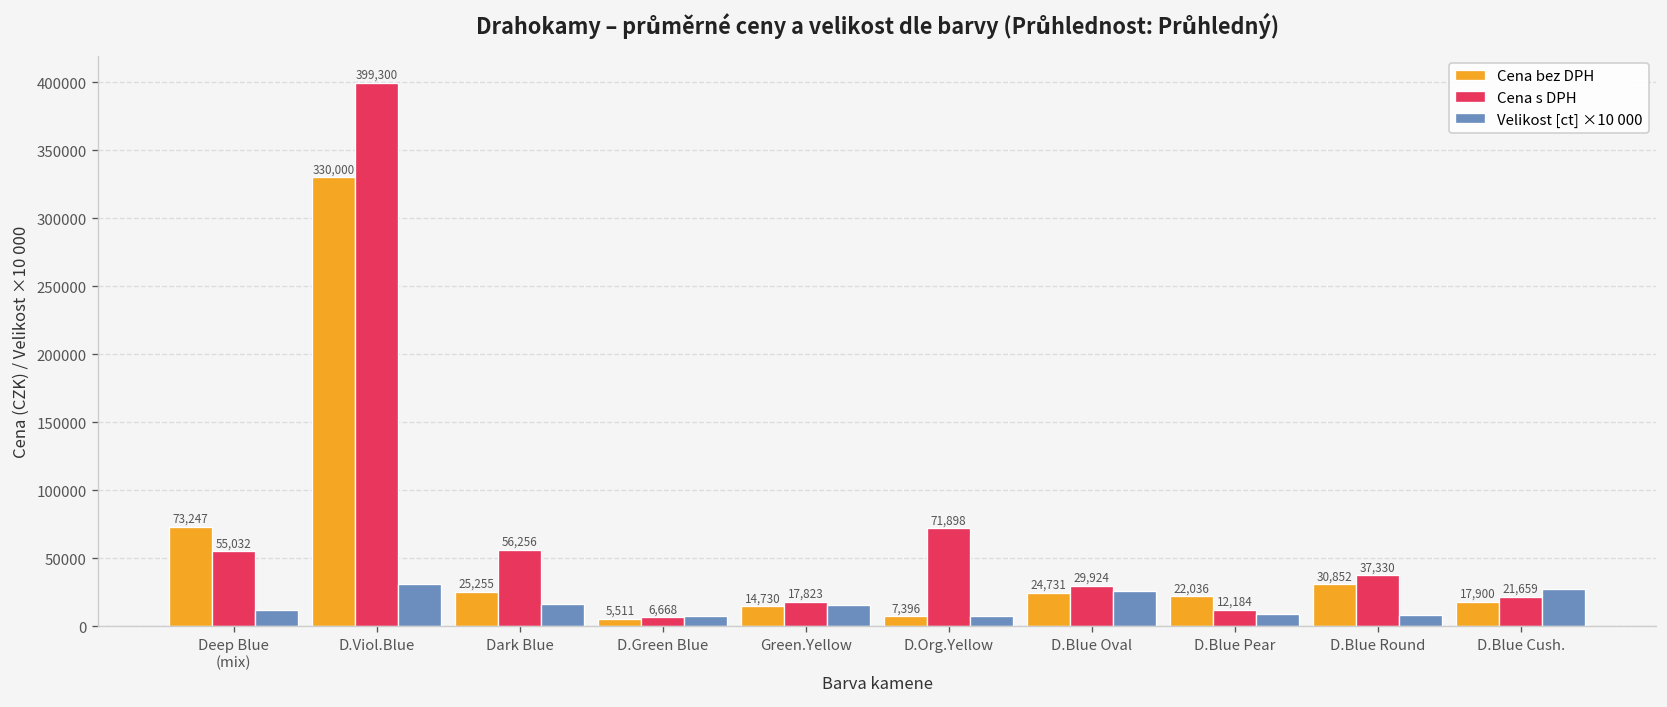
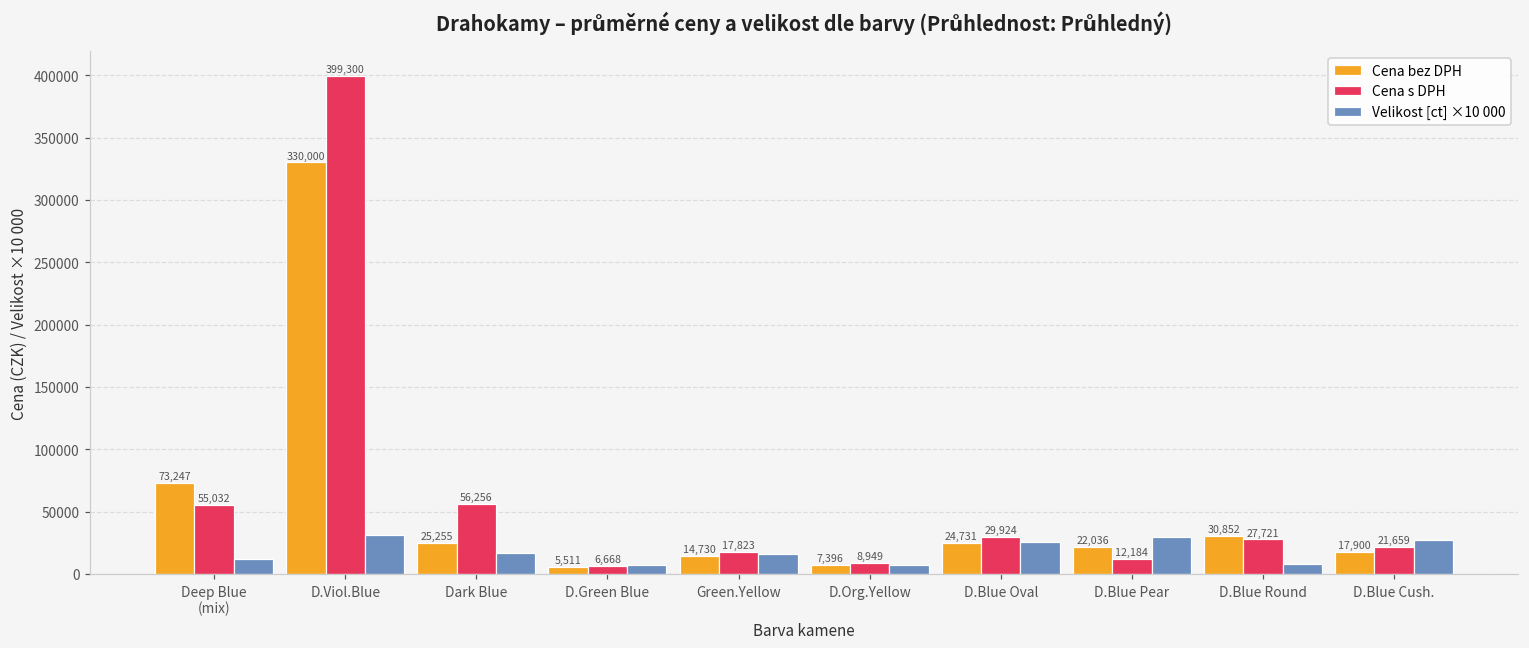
  {
    "Cena bez DPH": {
      "Deep Blue (mix)": "73,247",
      "D.Viol.Blue": "330,000",
      "Dark Blue": "25,255",
      "D.Green Blue": "5,511",
      "Green.Yellow": "14,730",
      "D.Org.Yellow": "7,396",
      "D.Blue Oval": "24,731",
      "D.Blue Pear": "22,036",
      "D.Blue Round": "30,852",
      "D.Blue Cush.": "17,900"
    },
    "Cena s DPH": {
      "Deep Blue (mix)": "55,032",
      "D.Viol.Blue": "399,300",
      "Dark Blue": "56,256",
      "D.Green Blue": "6,668",
      "Green.Yellow": "17,823",
-     "D.Org.Yellow": "71,898",
+     "D.Org.Yellow": "8,949",
      "D.Blue Oval": "29,924",
      "D.Blue Pear": "12,184",
-     "D.Blue Round": "37,330",
+     "D.Blue Round": "27,721",
      "D.Blue Cush.": "21,659"
    },
    "Velikost [ct] ×10 000": {
      "Deep Blue (mix)": "12000",
      "D.Viol.Blue": "31000",
      "Dark Blue": "17000",
      "D.Green Blue": "8000",
      "Green.Yellow": "16000",
      "D.Org.Yellow": "8000",
      "D.Blue Oval": "26000",
-     "D.Blue Pear": "9000",
+     "D.Blue Pear": "30000",
      "D.Blue Round": "8000",
      "D.Blue Cush.": "27000"
    }
  }
